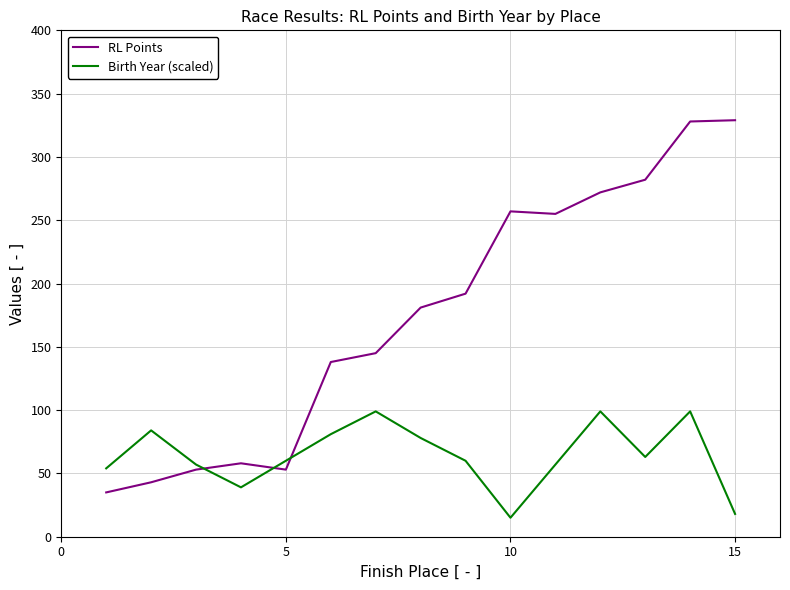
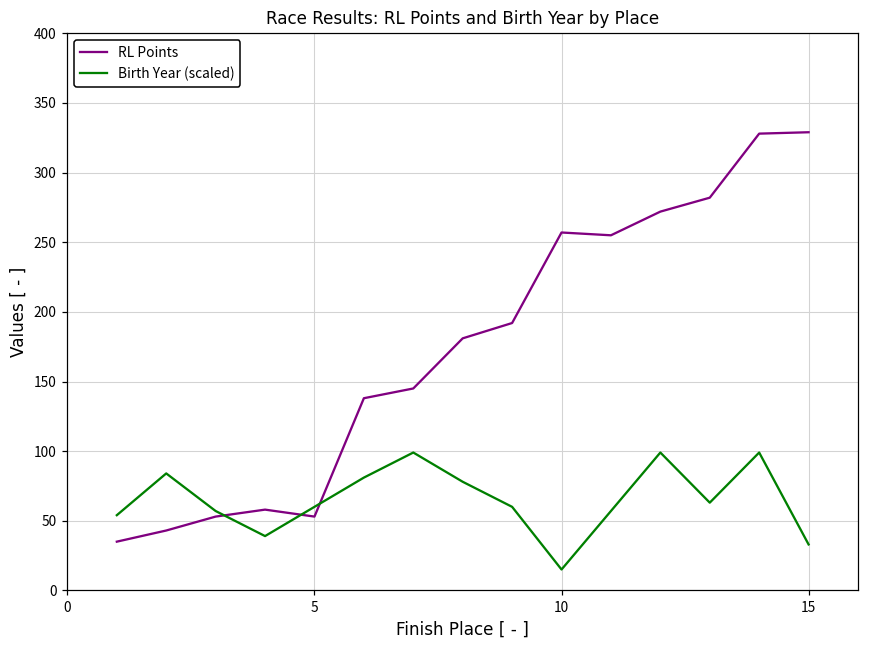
  {
    "RL Points": {
      "5": 53,
      "10": 257,
      "15": 329
    },
    "Birth Year (scaled)": {
      "5": 60,
      "10": 15,
-     "15": 18
+     "15": 33
    }
  }
